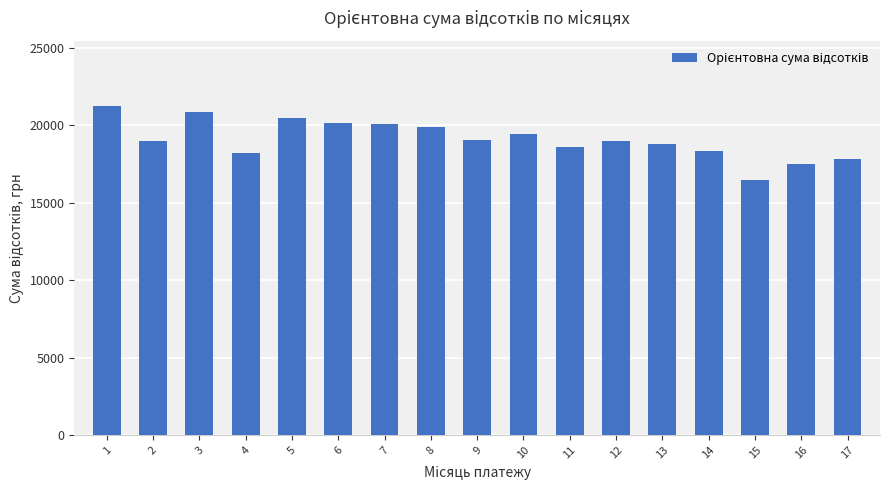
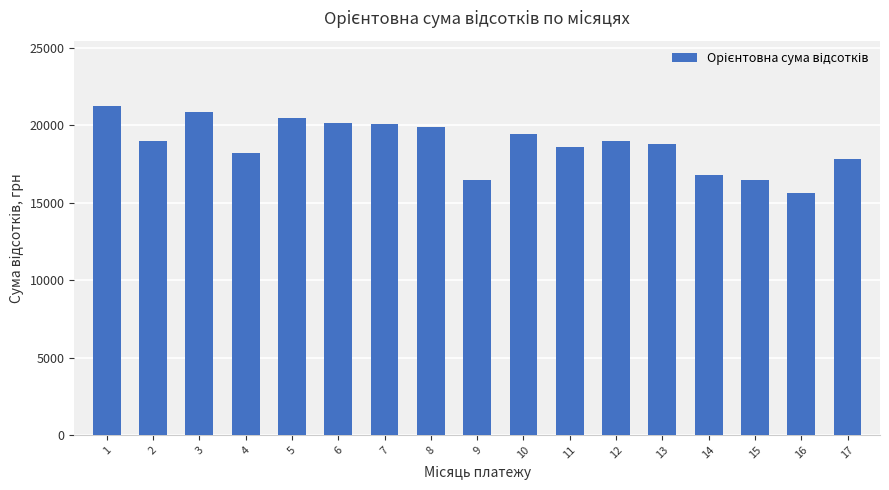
  {
    "1": 21200,
    "2": 19000,
    "3": 20800,
    "4": 18200,
    "5": 20500,
    "6": 20200,
    "7": 20100,
    "8": 19900,
-   "9": 19000,
+   "9": 16500,
    "10": 19400,
    "11": 18600,
    "12": 19000,
    "13": 18800,
-   "14": 18300,
+   "14": 16800,
    "15": 16500,
-   "16": 17500,
+   "16": 15600,
    "17": 17800
  }
